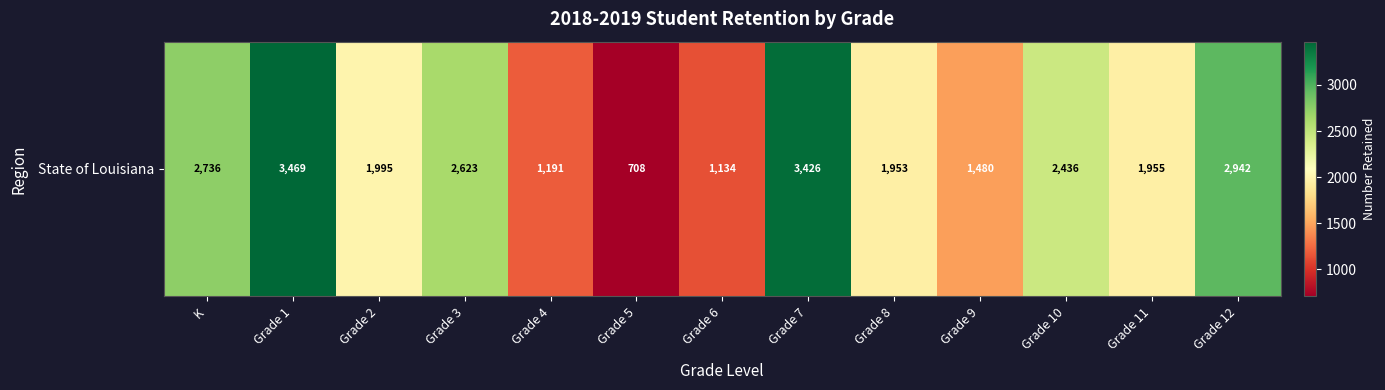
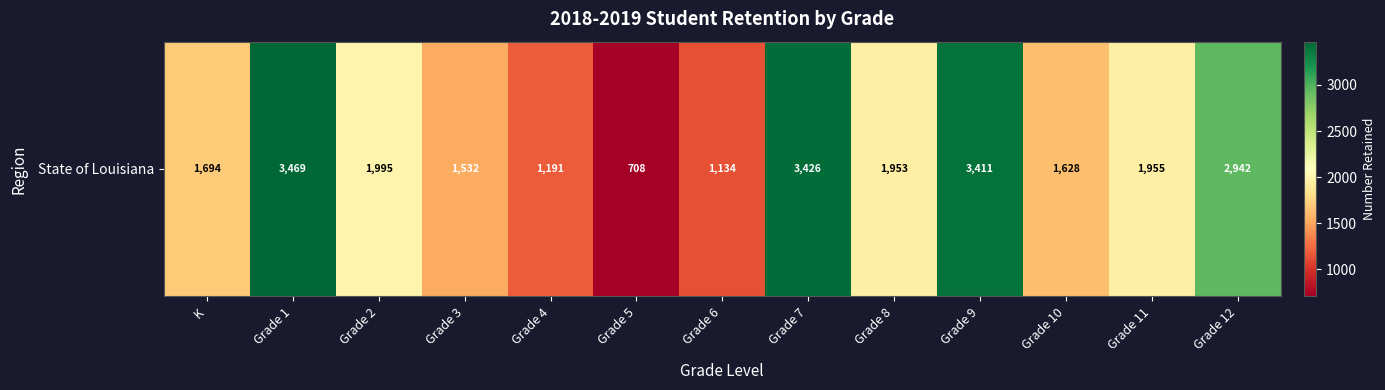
  {
    "State of Louisiana": {
-     "K": "2,736",
+     "K": "1,694",
      "Grade 1": "3,469",
      "Grade 2": "1,995",
-     "Grade 3": "2,623",
+     "Grade 3": "1,532",
      "Grade 4": "1,191",
      "Grade 5": "708",
      "Grade 6": "1,134",
      "Grade 7": "3,426",
      "Grade 8": "1,953",
-     "Grade 9": "1,480",
-     "Grade 10": "2,436",
+     "Grade 9": "3,411",
+     "Grade 10": "1,628",
      "Grade 11": "1,955",
      "Grade 12": "2,942"
    }
  }
